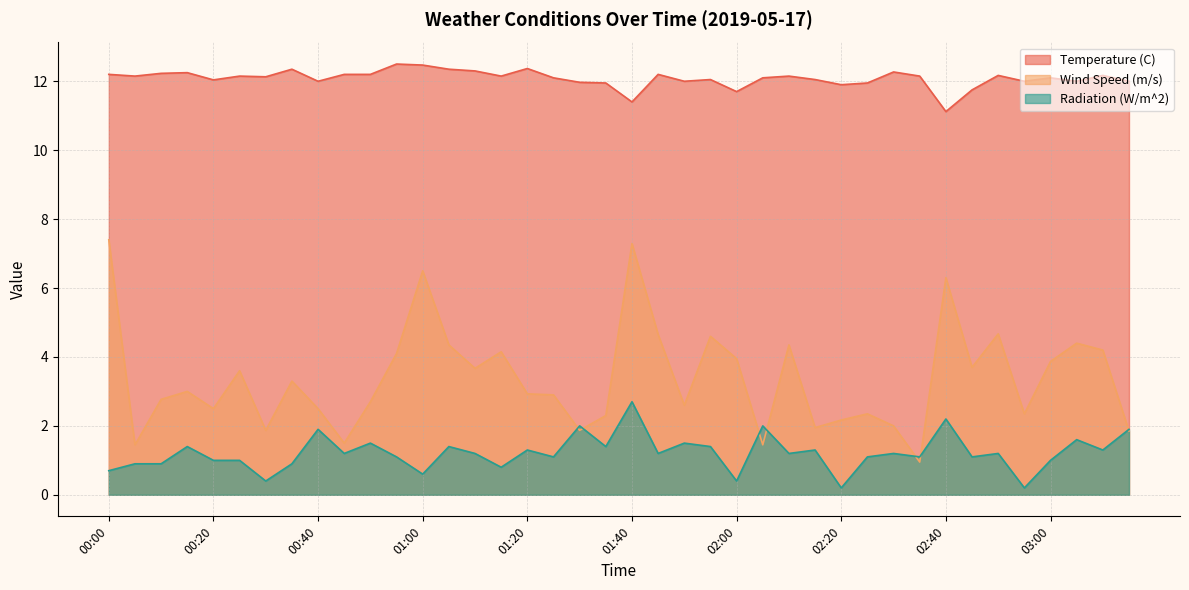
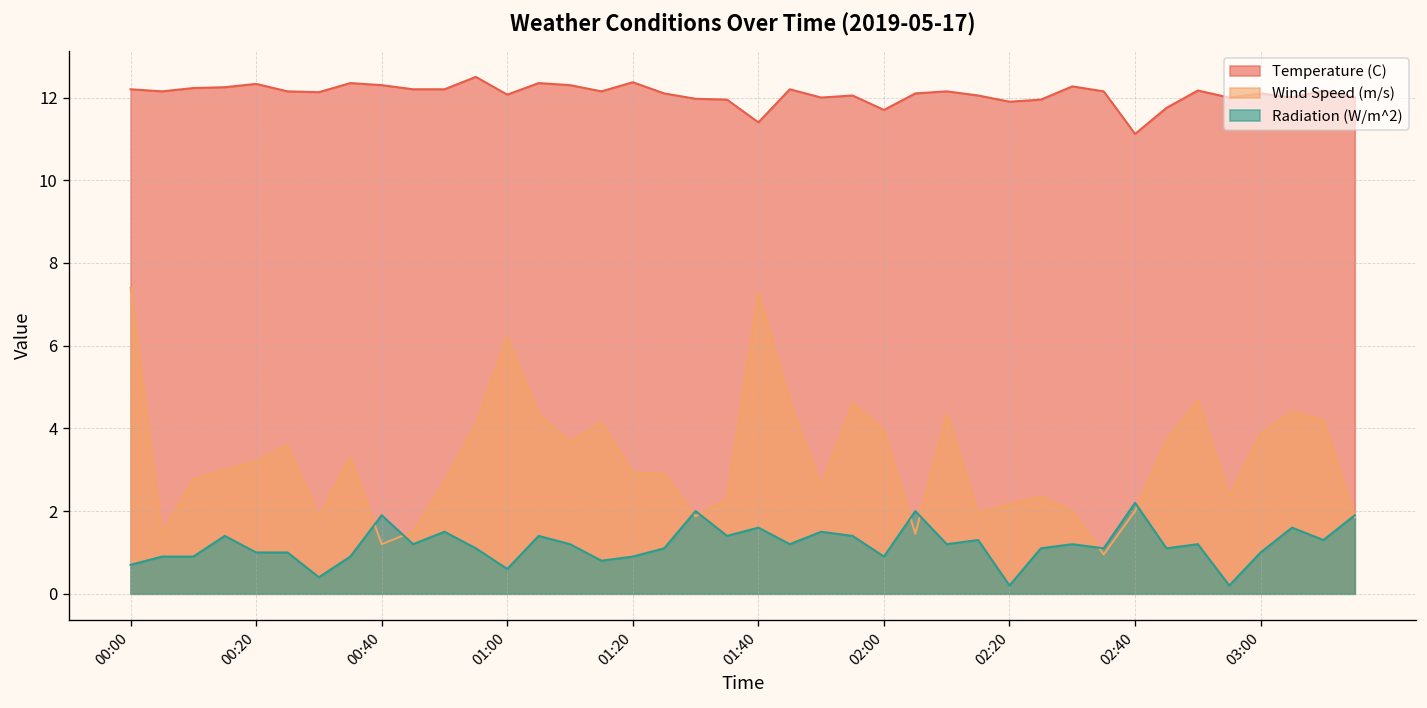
  {
    "Temperature (C)": {
      "00:00": 12.2,
-     "00:20": 12.0,
-     "00:40": 12.0,
-     "01:00": 12.5,
+     "00:20": 12.3,
+     "00:40": 12.3,
+     "01:00": 12.1,
      "01:20": 12.4,
      "01:40": 11.4,
      "02:00": 11.7,
      "02:20": 11.9,
      "02:40": 11.1
    },
    "Wind Speed (m/s)": {
      "00:00": 7.4,
-     "00:20": 2.5,
-     "00:40": 2.5,
-     "01:00": 6.5,
+     "00:20": 3.2,
+     "00:40": 1.2,
+     "01:00": 6.2,
      "01:20": 2.9,
      "01:40": 7.3,
      "02:00": 4.0,
      "02:20": 2.2,
-     "02:40": 6.3,
+     "02:40": 2.0,
      "03:00": 3.9
    },
    "Radiation (W/m^2)": {
      "00:00": 0.7,
      "00:20": 1.0,
      "00:40": 1.9,
      "01:00": 0.6,
-     "01:20": 1.3,
-     "01:40": 2.7,
-     "02:00": 0.4,
+     "01:20": 0.9,
+     "01:40": 1.6,
+     "02:00": 0.9,
      "02:20": 0.2,
      "02:40": 2.2,
      "03:00": 1.0
    }
  }
